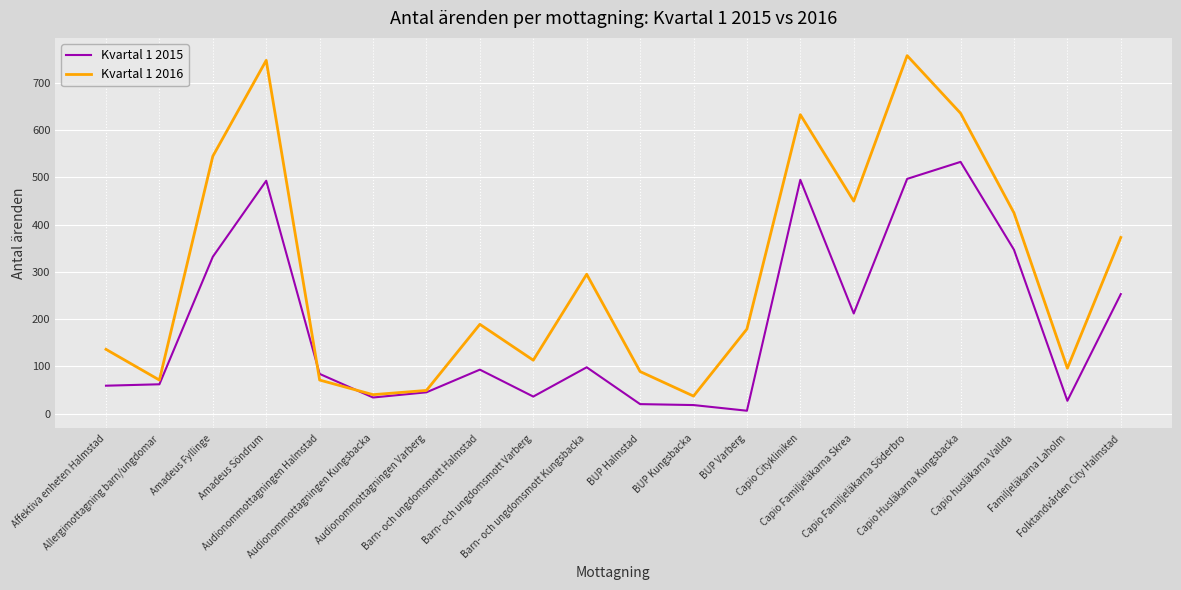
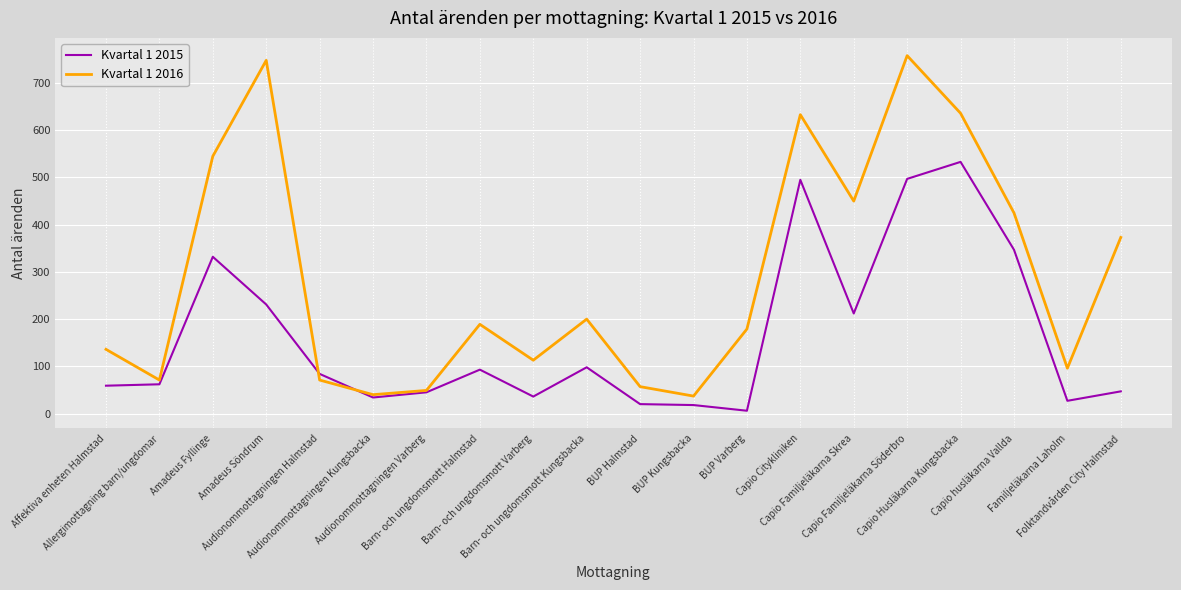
  {
    "Kvartal 1 2015": {
      "Affektiva enheten Halmstad": 60,
      "Allergimottagning barn/ungdomar": 60,
      "Amadeus Fyllinge": 330,
-     "Amadeus Söndrum": 490,
+     "Amadeus Söndrum": 230,
      "Audionommottagningen Halmstad": 80,
      "Audionommottagningen Kungsbacka": 30,
      "Barn- och ungdomsmott Halmstad": 90,
      "Barn- och ungdomsmott Varberg": 40,
      "Barn- och ungdomsmott Kungsbacka": 100,
      "BUP Halmstad": 20,
      "BUP Kungsbacka": 20,
      "BUP Varberg": 10,
      "Capio Citykliniken": 500,
      "Capio Familjeläkarna Skrea": 210,
      "Capio Familjeläkarna Söderbro": 500,
      "Capio Husläkarna Kungsbacka": 530,
      "Capio husläkarna Vallda": 350,
      "Familjeläkarna Laholm": 30,
-     "Folktandvården City Halmstad": 250
+     "Folktandvården City Halmstad": 50
    },
    "Kvartal 1 2016": {
      "Affektiva enheten Halmstad": 140,
      "Allergimottagning barn/ungdomar": 70,
      "Amadeus Fyllinge": 550,
      "Amadeus Söndrum": 750,
      "Audionommottagningen Halmstad": 70,
      "Audionommottagningen Kungsbacka": 40,
      "Barn- och ungdomsmott Halmstad": 190,
      "Barn- och ungdomsmott Varberg": 110,
-     "Barn- och ungdomsmott Kungsbacka": 300,
-     "BUP Halmstad": 90,
+     "Barn- och ungdomsmott Kungsbacka": 200,
+     "BUP Halmstad": 60,
      "BUP Kungsbacka": 40,
      "BUP Varberg": 180,
      "Capio Citykliniken": 630,
      "Capio Familjeläkarna Skrea": 450,
      "Capio Familjeläkarna Söderbro": 760,
      "Capio Husläkarna Kungsbacka": 640,
      "Capio husläkarna Vallda": 430,
      "Familjeläkarna Laholm": 100,
      "Folktandvården City Halmstad": 370
    }
  }
